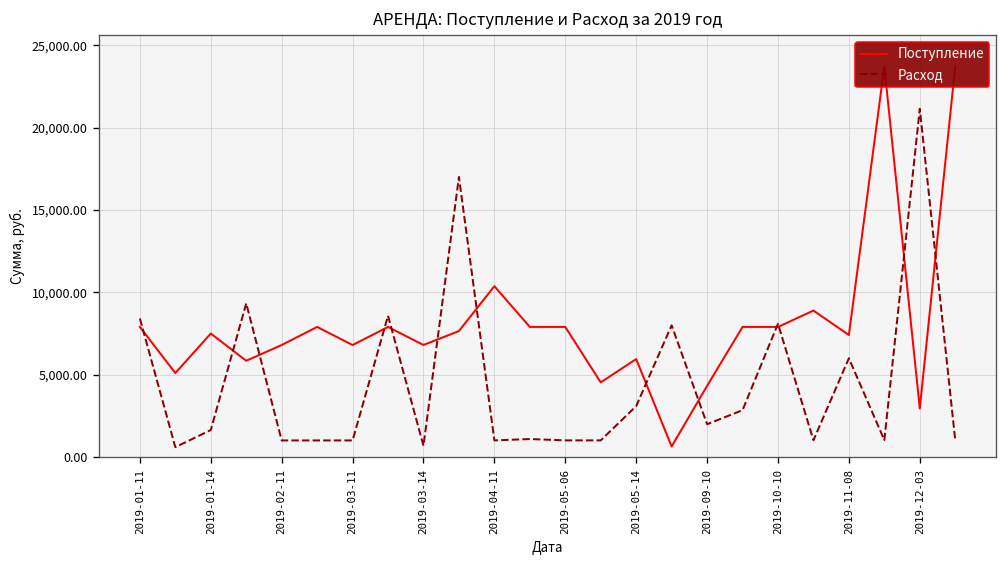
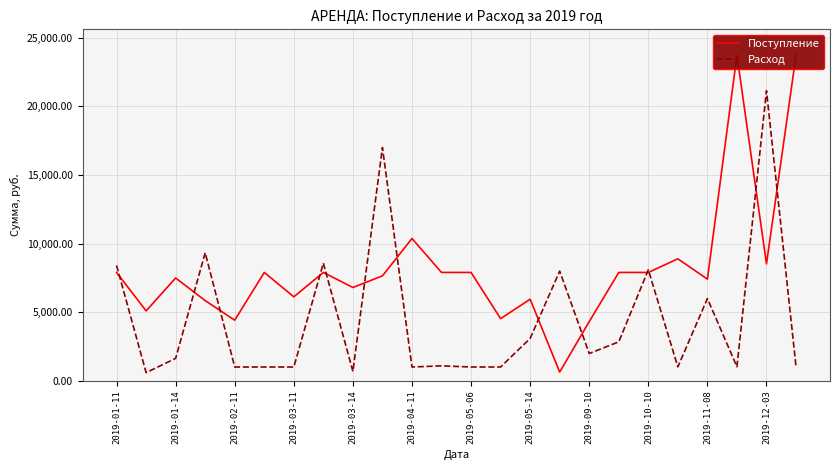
  {
    "Поступление": {
      "2019-01-11": "7,900",
-     "2019-02-11": "6,800",
-     "2019-03-11": "6,800",
+     "2019-02-11": "4,400",
+     "2019-03-11": "6,100",
      "2019-03-14": "6,800",
      "2019-05-06": "7,900",
      "2019-05-14": "6,000",
      "2019-09-10": "4,300",
      "2019-10-10": "7,900",
-     "2019-12-03": "3,000"
+     "2019-12-03": "8,500"
    },
    "Расход": {
      "2019-01-11": "8,400",
      "2019-02-11": "1,000",
      "2019-03-11": "1,000",
      "2019-03-14": "700",
      "2019-05-06": "1,000",
      "2019-05-14": "3,100",
      "2019-09-10": "2,000",
      "2019-10-10": "8,100",
      "2019-12-03": "21,100"
    }
  }
